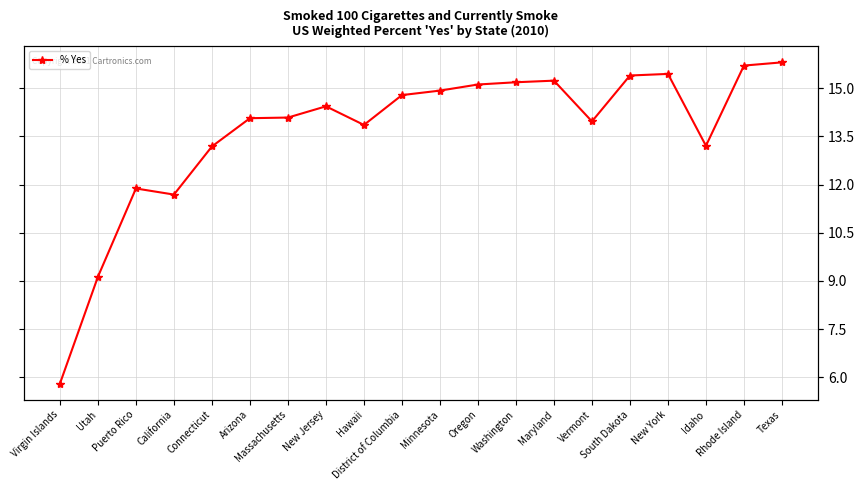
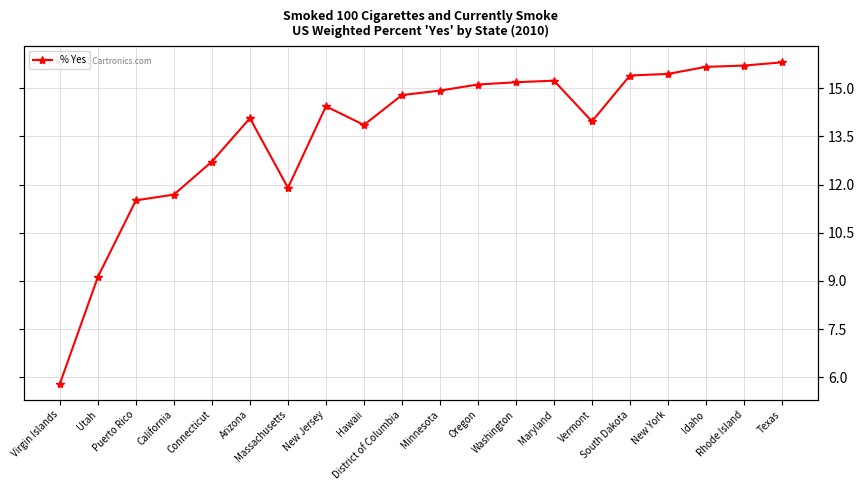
  {
    "Virgin Islands": 5.8,
    "Utah": 9.1,
-   "Puerto Rico": 11.9,
+   "Puerto Rico": 11.5,
    "California": 11.7,
-   "Connecticut": 13.2,
+   "Connecticut": 12.7,
    "Arizona": 14.1,
-   "Massachusetts": 14.1,
+   "Massachusetts": 11.9,
    "New Jersey": 14.4,
    "Hawaii": 13.9,
    "District of Columbia": 14.8,
    "Minnesota": 14.9,
    "Oregon": 15.1,
    "Washington": 15.2,
    "Maryland": 15.2,
    "Vermont": 14.0,
    "South Dakota": 15.4,
    "New York": 15.5,
-   "Idaho": 13.2,
+   "Idaho": 15.7,
    "Rhode Island": 15.7,
    "Texas": 15.8
  }
